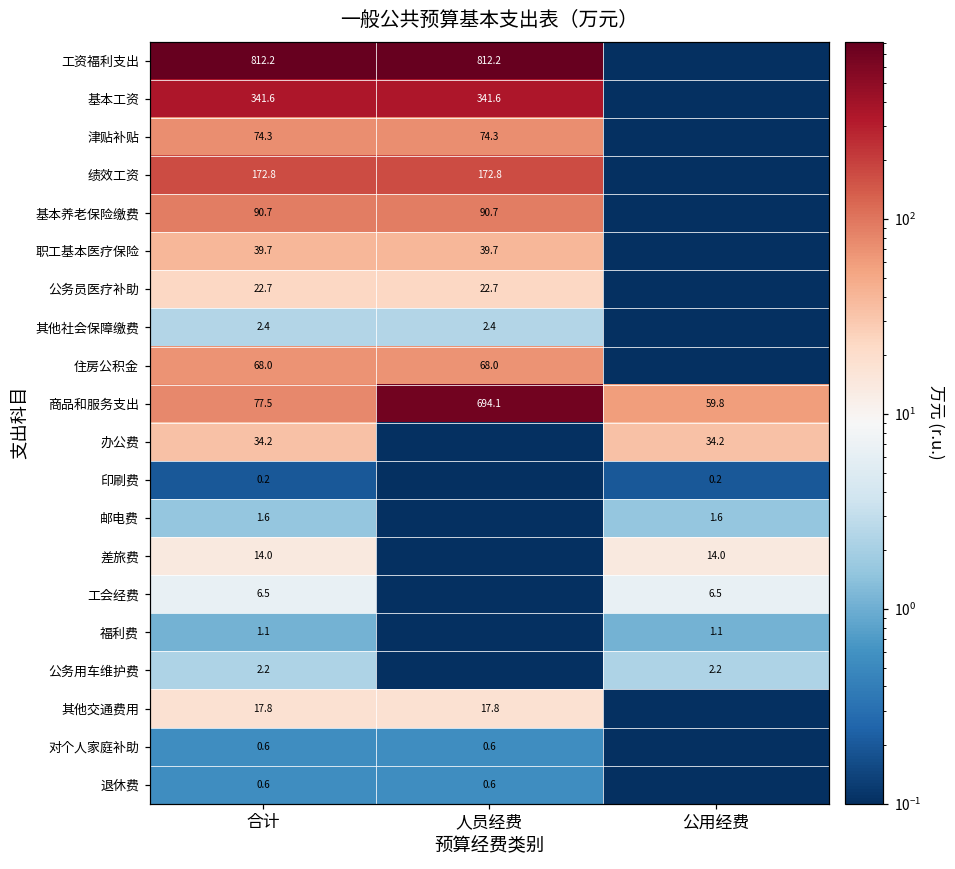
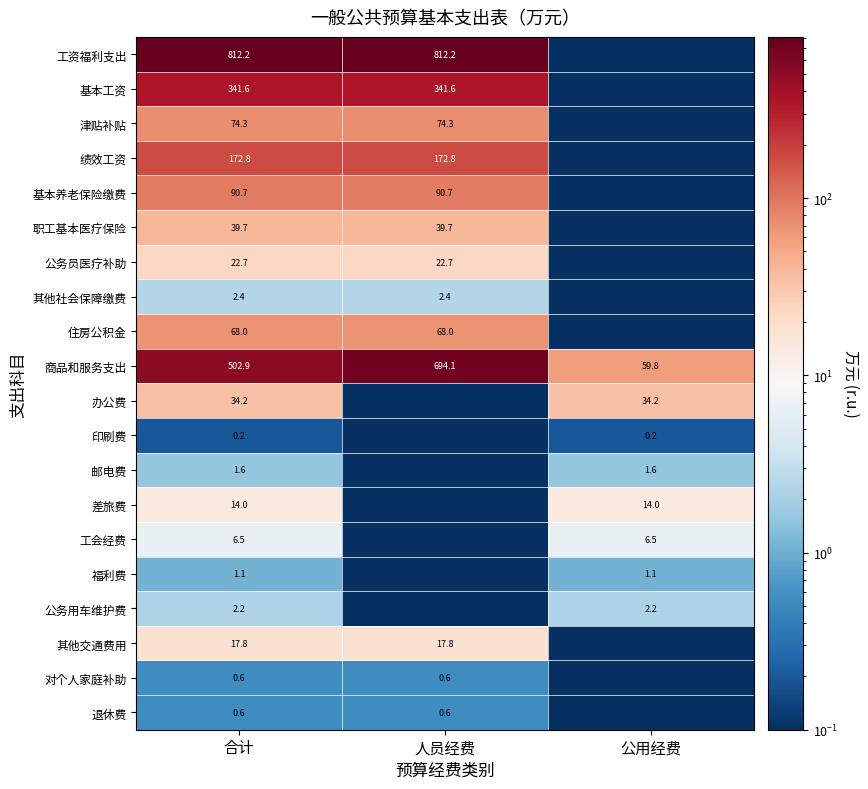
  {
    "工资福利支出": {
      "合计": 812.2,
      "人员经费": 812.2
    },
    "基本工资": {
      "合计": 341.6,
      "人员经费": 341.6
    },
    "津贴补贴": {
      "合计": 74.3,
      "人员经费": 74.3
    },
    "绩效工资": {
      "合计": 172.8,
      "人员经费": 172.8
    },
    "基本养老保险缴费": {
      "合计": 90.7,
      "人员经费": 90.7
    },
    "职工基本医疗保险": {
      "合计": 39.7,
      "人员经费": 39.7
    },
    "公务员医疗补助": {
      "合计": 22.7,
      "人员经费": 22.7
    },
    "其他社会保障缴费": {
      "合计": 2.4,
      "人员经费": 2.4
    },
    "住房公积金": {
      "合计": 68.0,
      "人员经费": 68.0
    },
    "商品和服务支出": {
-     "合计": 77.5,
+     "合计": 502.9,
      "人员经费": 694.1,
      "公用经费": 59.8
    },
    "办公费": {
      "合计": 34.2,
      "公用经费": 34.2
    },
    "印刷费": {
      "合计": 0.2,
      "公用经费": 0.2
    },
    "邮电费": {
      "合计": 1.6,
      "公用经费": 1.6
    },
    "差旅费": {
      "合计": 14.0,
      "公用经费": 14.0
    },
    "工会经费": {
      "合计": 6.5,
      "公用经费": 6.5
    },
    "福利费": {
      "合计": 1.1,
      "公用经费": 1.1
    },
    "公务用车维护费": {
      "合计": 2.2,
      "公用经费": 2.2
    },
    "其他交通费用": {
      "合计": 17.8,
      "人员经费": 17.8
    },
    "对个人家庭补助": {
      "合计": 0.6,
      "人员经费": 0.6
    },
    "退休费": {
      "合计": 0.6,
      "人员经费": 0.6
    }
  }
